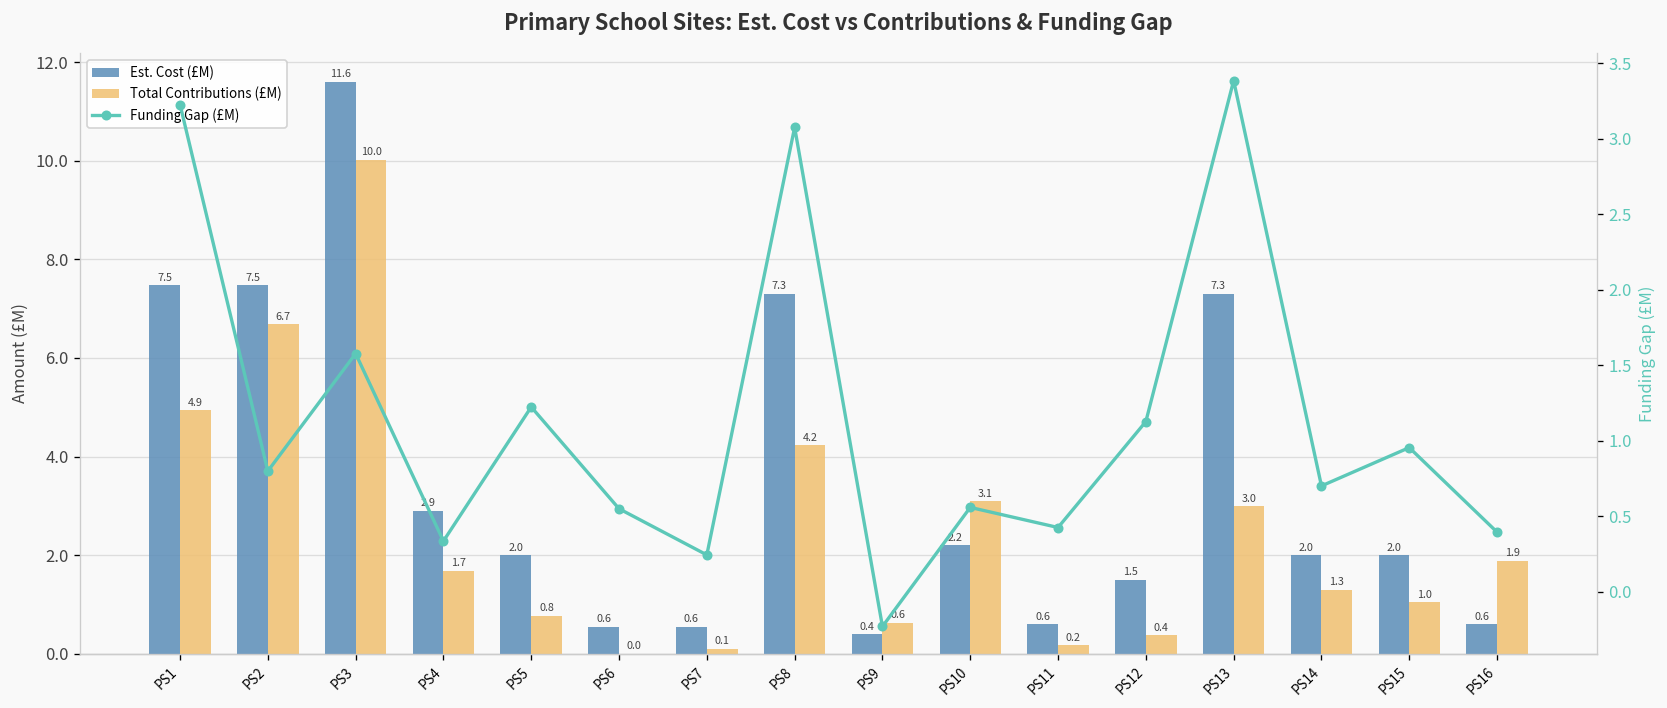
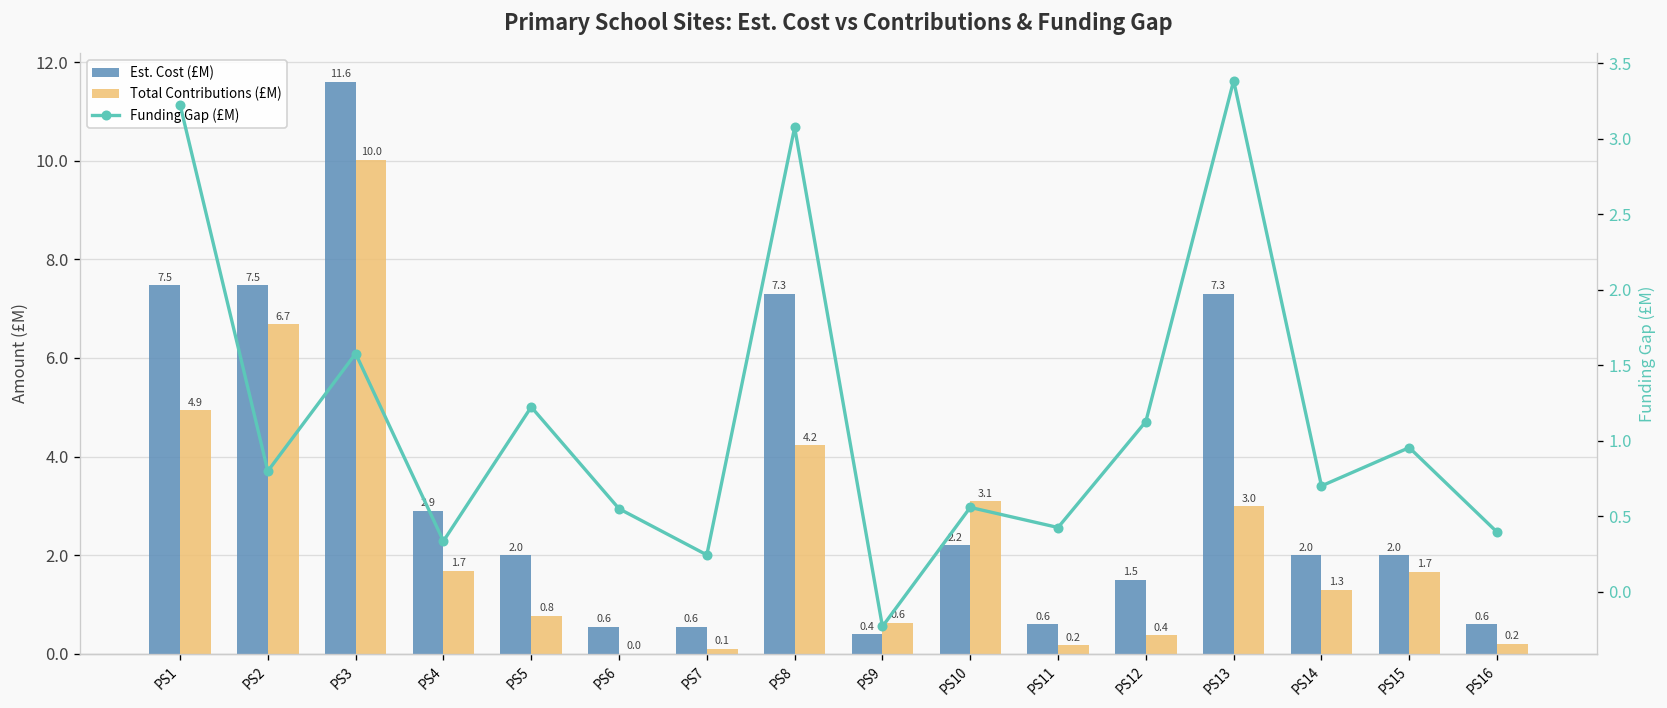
  {
    "Total Contributions (£M)": {
      "PS1": 4.9,
      "PS2": 6.7,
      "PS3": 10.0,
      "PS4": 1.7,
      "PS5": 0.8,
      "PS6": 0.0,
      "PS7": 0.1,
      "PS8": 4.2,
      "PS9": 0.6,
      "PS10": 3.1,
      "PS11": 0.2,
      "PS12": 0.4,
      "PS13": 3.0,
      "PS14": 1.3,
-     "PS15": 1.0,
-     "PS16": 1.9
+     "PS15": 1.7,
+     "PS16": 0.2
    }
  }
